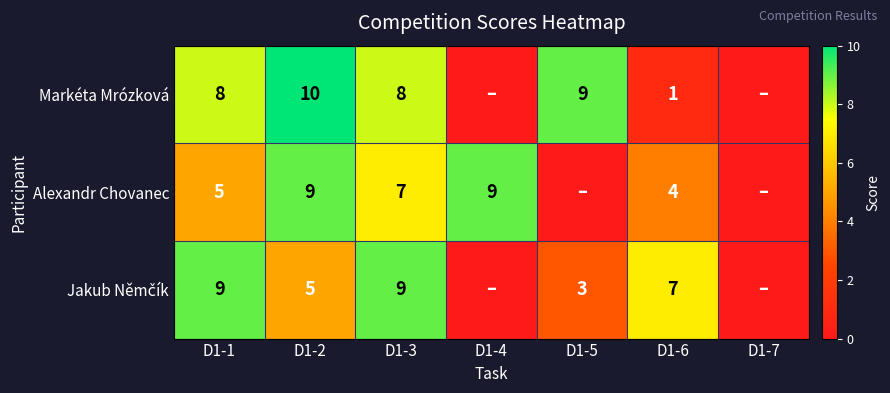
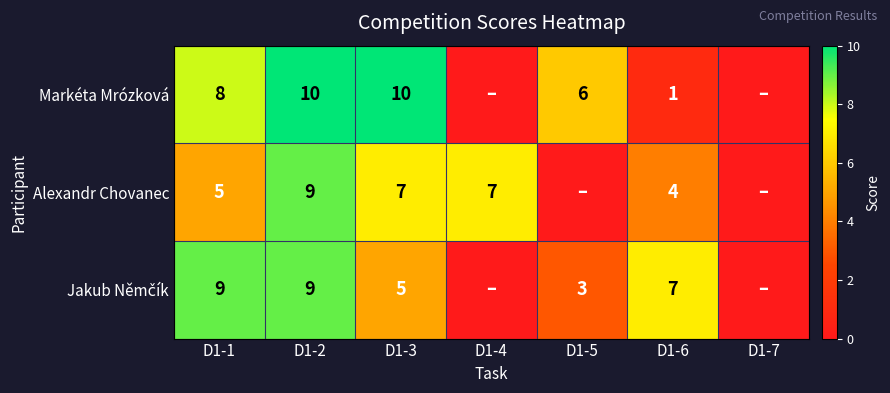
  {
    "Markéta Mrózková": {
      "D1-1": 8,
      "D1-2": 10,
-     "D1-3": 8,
-     "D1-5": 9,
+     "D1-3": 10,
+     "D1-5": 6,
      "D1-6": 1
    },
    "Alexandr Chovanec": {
      "D1-1": 5,
      "D1-2": 9,
      "D1-3": 7,
-     "D1-4": 9,
+     "D1-4": 7,
      "D1-6": 4
    },
    "Jakub Němčík": {
      "D1-1": 9,
-     "D1-2": 5,
-     "D1-3": 9,
+     "D1-2": 9,
+     "D1-3": 5,
      "D1-5": 3,
      "D1-6": 7
    }
  }
